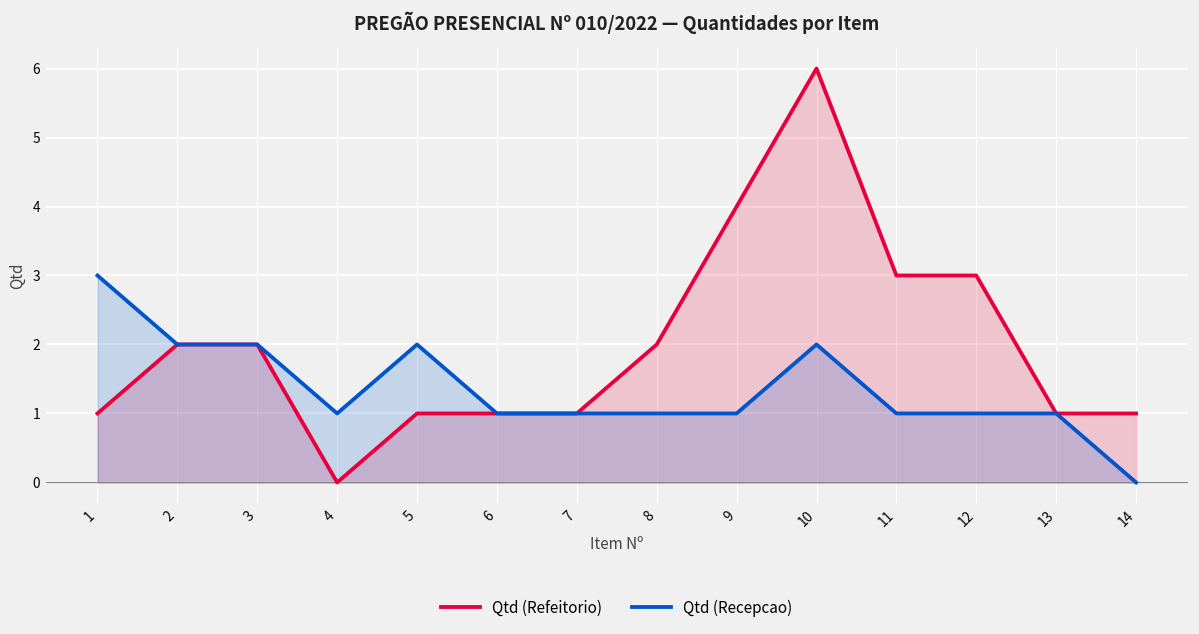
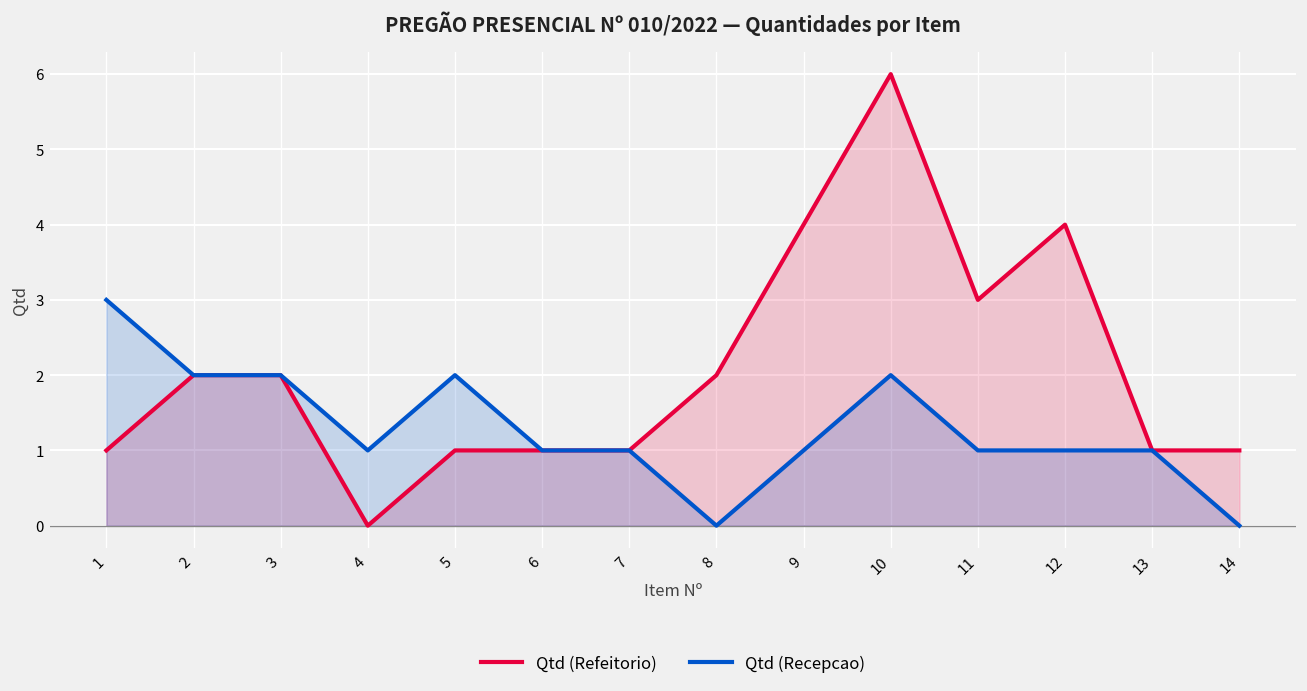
  {
    "Qtd (Refeitorio)": {
      "1": 1,
      "4": 0,
      "5": 1,
      "8": 2,
      "9": 4,
      "10": 6,
      "11": 3,
-     "12": 3,
+     "12": 4,
      "14": 1
    },
    "Qtd (Recepcao)": {
      "1": 3,
      "4": 1,
      "5": 2,
-     "8": 1,
+     "8": 0,
      "9": 1,
      "10": 2,
      "11": 1,
      "12": 1,
      "14": 0
    }
  }
